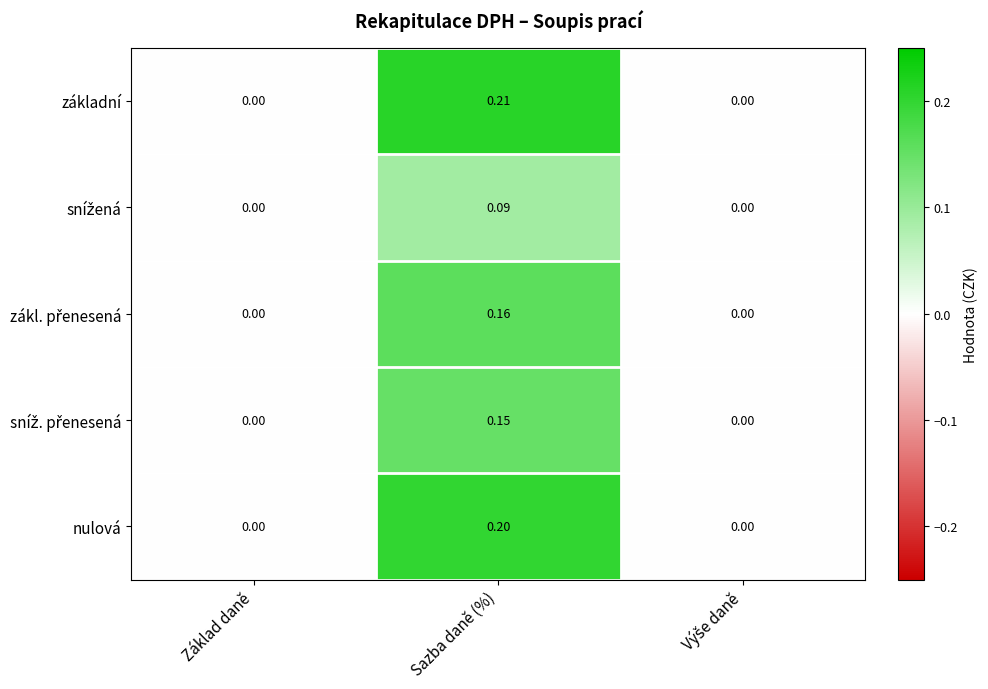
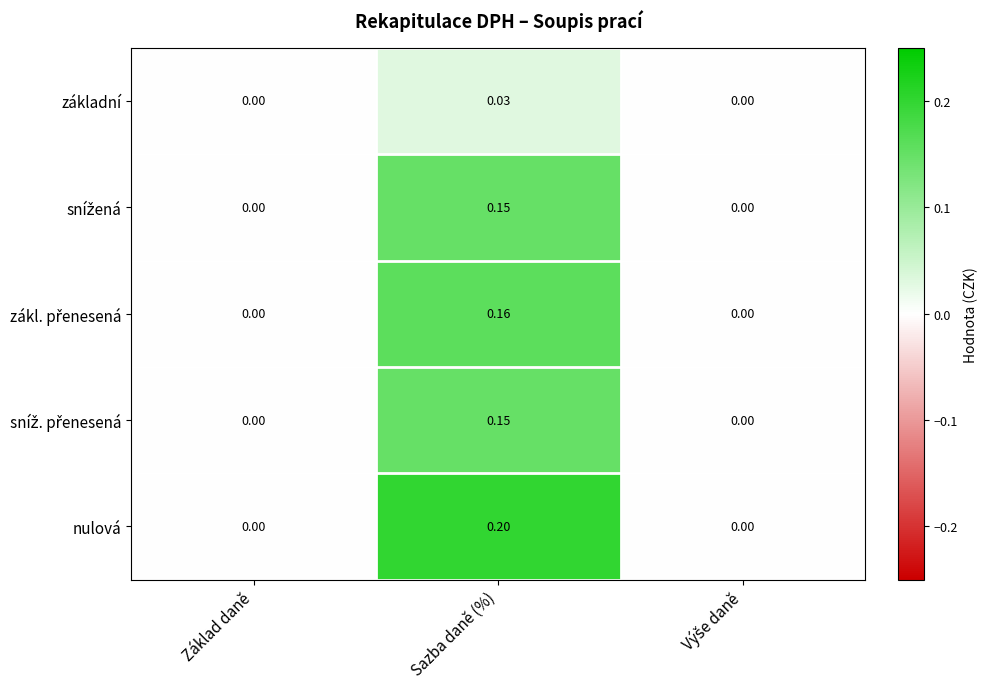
  {
    "základní": {
      "Základ daně": 0.00,
-     "Sazba daně (%)": 0.21,
+     "Sazba daně (%)": 0.03,
      "Výše daně": 0.00
    },
    "snížená": {
      "Základ daně": 0.00,
-     "Sazba daně (%)": 0.09,
+     "Sazba daně (%)": 0.15,
      "Výše daně": 0.00
    },
    "zákl. přenesená": {
      "Základ daně": 0.00,
      "Sazba daně (%)": 0.16,
      "Výše daně": 0.00
    },
    "sníž. přenesená": {
      "Základ daně": 0.00,
      "Sazba daně (%)": 0.15,
      "Výše daně": 0.00
    },
    "nulová": {
      "Základ daně": 0.00,
      "Sazba daně (%)": 0.20,
      "Výše daně": 0.00
    }
  }
